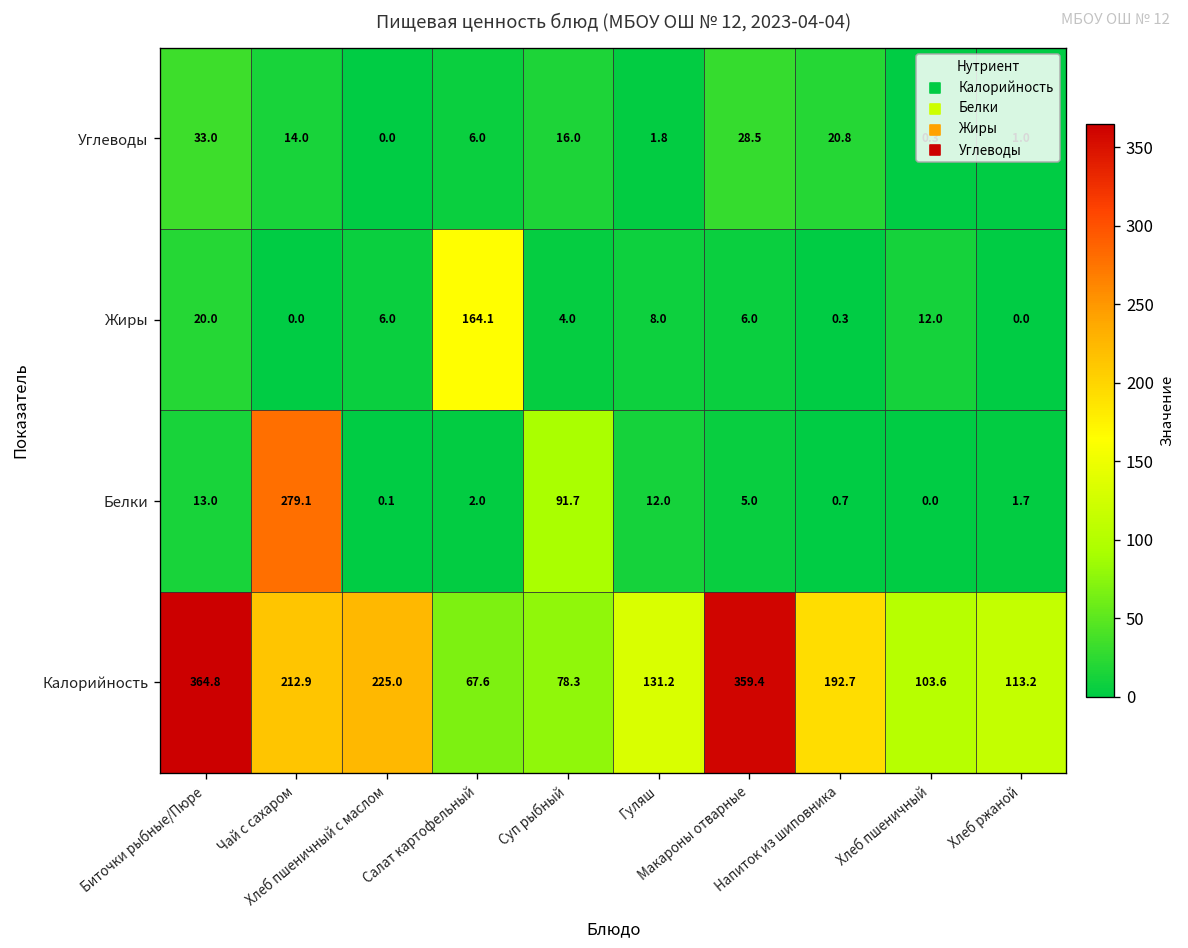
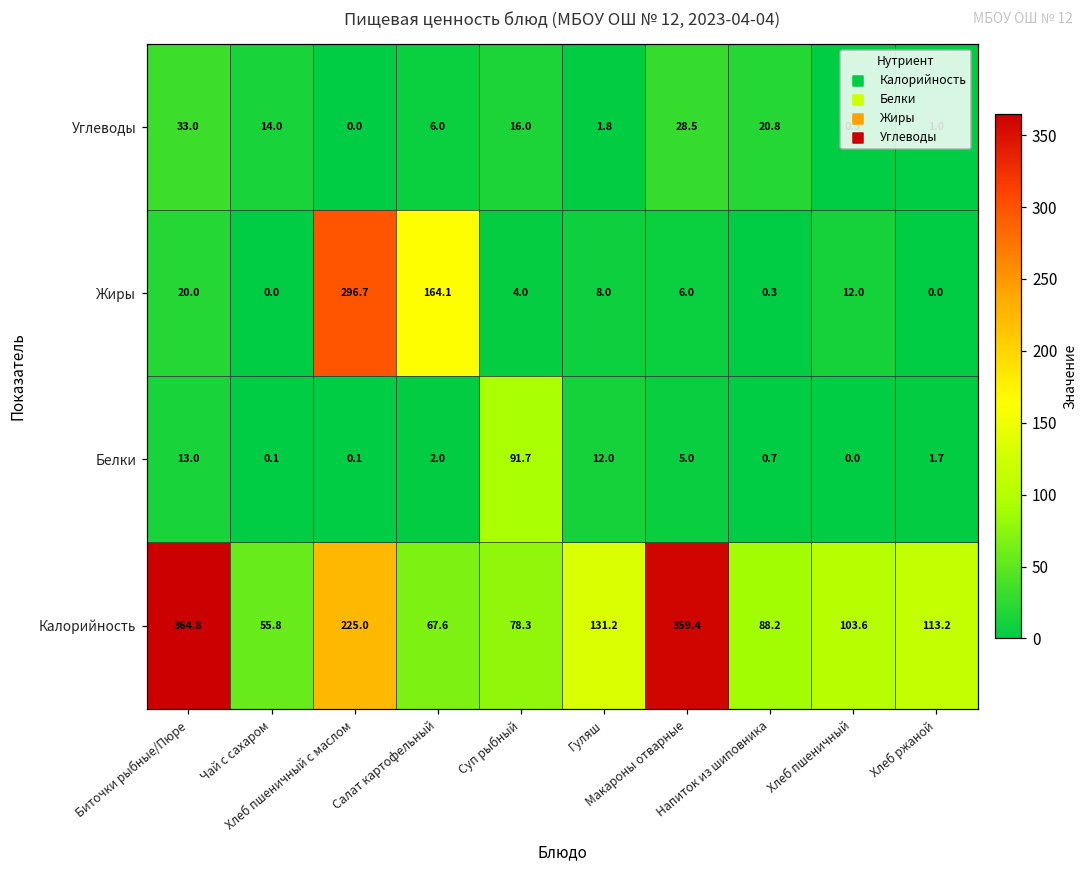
  {
    "Углеводы": {
      "Биточки рыбные/Пюре": 33.0,
      "Чай с сахаром": 14.0,
      "Хлеб пшеничный с маслом": 0.0,
      "Салат картофельный": 6.0,
      "Суп рыбный": 16.0,
      "Гуляш": 1.8,
      "Макароны отварные": 28.5,
      "Напиток из шиповника": 20.8
    },
    "Жиры": {
      "Биточки рыбные/Пюре": 20.0,
      "Чай с сахаром": 0.0,
-     "Хлеб пшеничный с маслом": 6.0,
+     "Хлеб пшеничный с маслом": 296.7,
      "Салат картофельный": 164.1,
      "Суп рыбный": 4.0,
      "Гуляш": 8.0,
      "Макароны отварные": 6.0,
      "Напиток из шиповника": 0.3,
      "Хлеб пшеничный": 12.0,
      "Хлеб ржаной": 0.0
    },
    "Белки": {
      "Биточки рыбные/Пюре": 13.0,
-     "Чай с сахаром": 279.1,
+     "Чай с сахаром": 0.1,
      "Хлеб пшеничный с маслом": 0.1,
      "Салат картофельный": 2.0,
      "Суп рыбный": 91.7,
      "Гуляш": 12.0,
      "Макароны отварные": 5.0,
      "Напиток из шиповника": 0.7,
      "Хлеб пшеничный": 0.0,
      "Хлеб ржаной": 1.7
    },
    "Калорийность": {
      "Биточки рыбные/Пюре": 364.8,
-     "Чай с сахаром": 212.9,
+     "Чай с сахаром": 55.8,
      "Хлеб пшеничный с маслом": 225.0,
      "Салат картофельный": 67.6,
      "Суп рыбный": 78.3,
      "Гуляш": 131.2,
      "Макароны отварные": 359.4,
-     "Напиток из шиповника": 192.7,
+     "Напиток из шиповника": 88.2,
      "Хлеб пшеничный": 103.6,
      "Хлеб ржаной": 113.2
    }
  }
